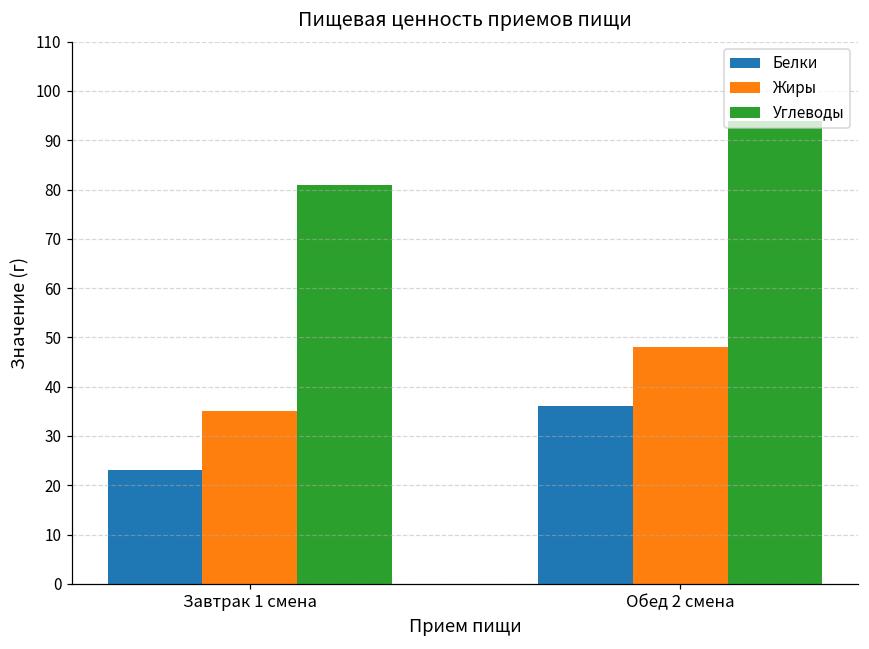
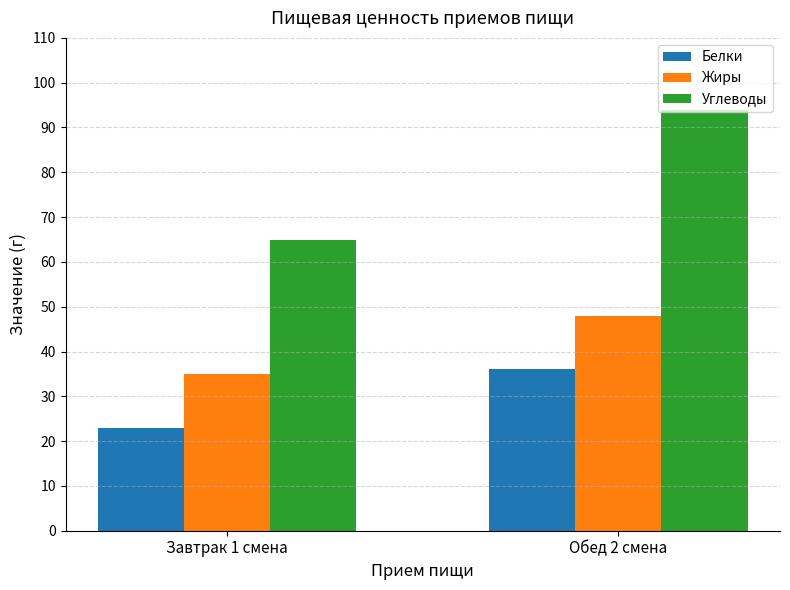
  {
    "Белки": {
      "Завтрак 1 смена": 23,
      "Обед 2 смена": 36
    },
    "Жиры": {
      "Завтрак 1 смена": 35,
      "Обед 2 смена": 48
    },
    "Углеводы": {
-     "Завтрак 1 смена": 81
+     "Завтрак 1 смена": 65
    }
  }
